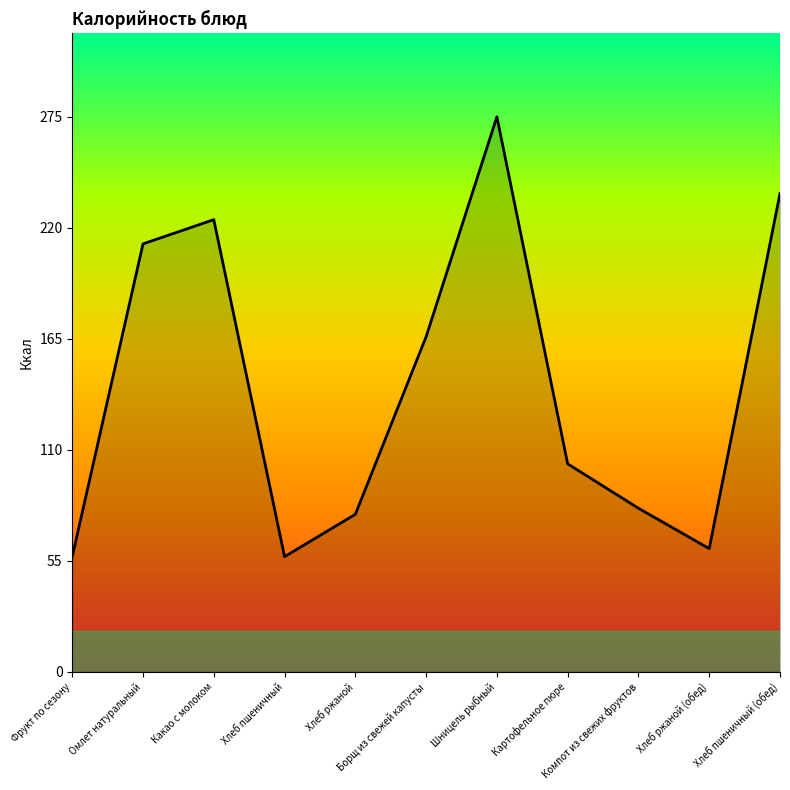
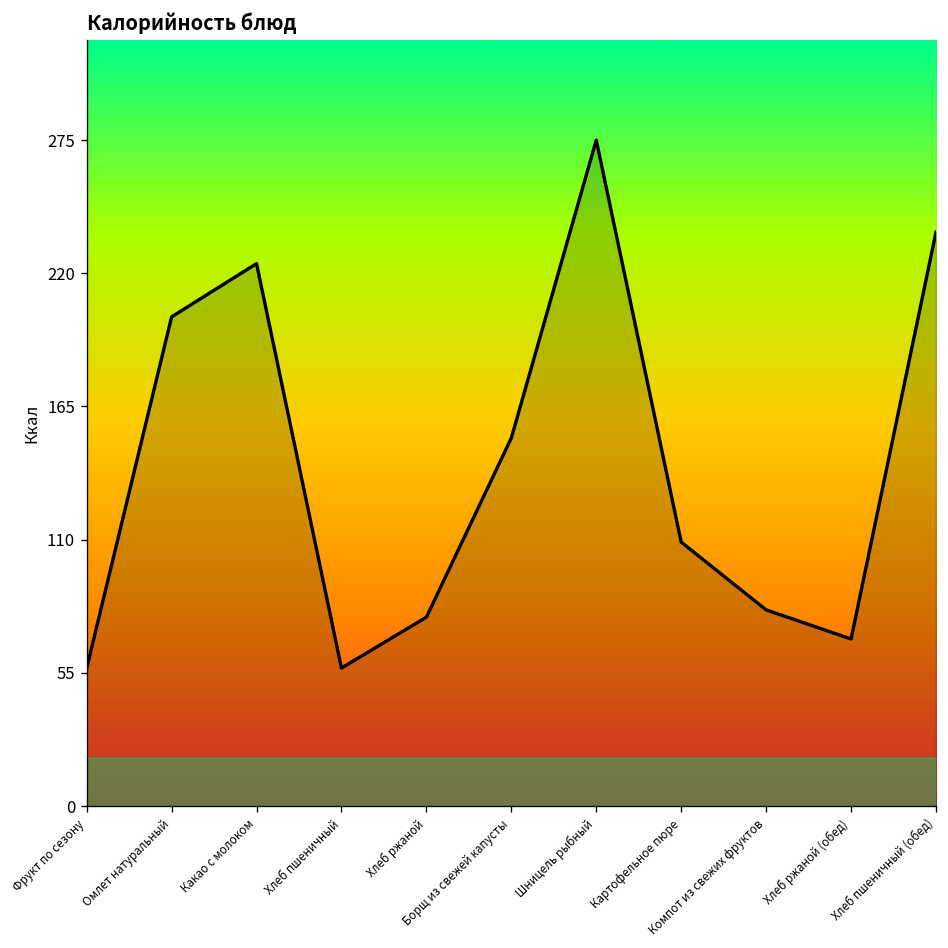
  {
    "Фрукт по сезону": 57,
-   "Омлет натуральный": 212,
+   "Омлет натуральный": 202,
    "Какао с молоком": 224,
    "Хлеб пшеничный": 57,
    "Хлеб ржаной": 78,
-   "Борщ из свежей капусты": 166,
+   "Борщ из свежей капусты": 152,
    "Шницель рыбный": 275,
-   "Картофельное пюре": 103,
+   "Картофельное пюре": 109,
    "Компот из свежих фруктов": 81,
-   "Хлеб ржаной (обед)": 61,
+   "Хлеб ржаной (обед)": 69,
    "Хлеб пшеничный (обед)": 237
  }
